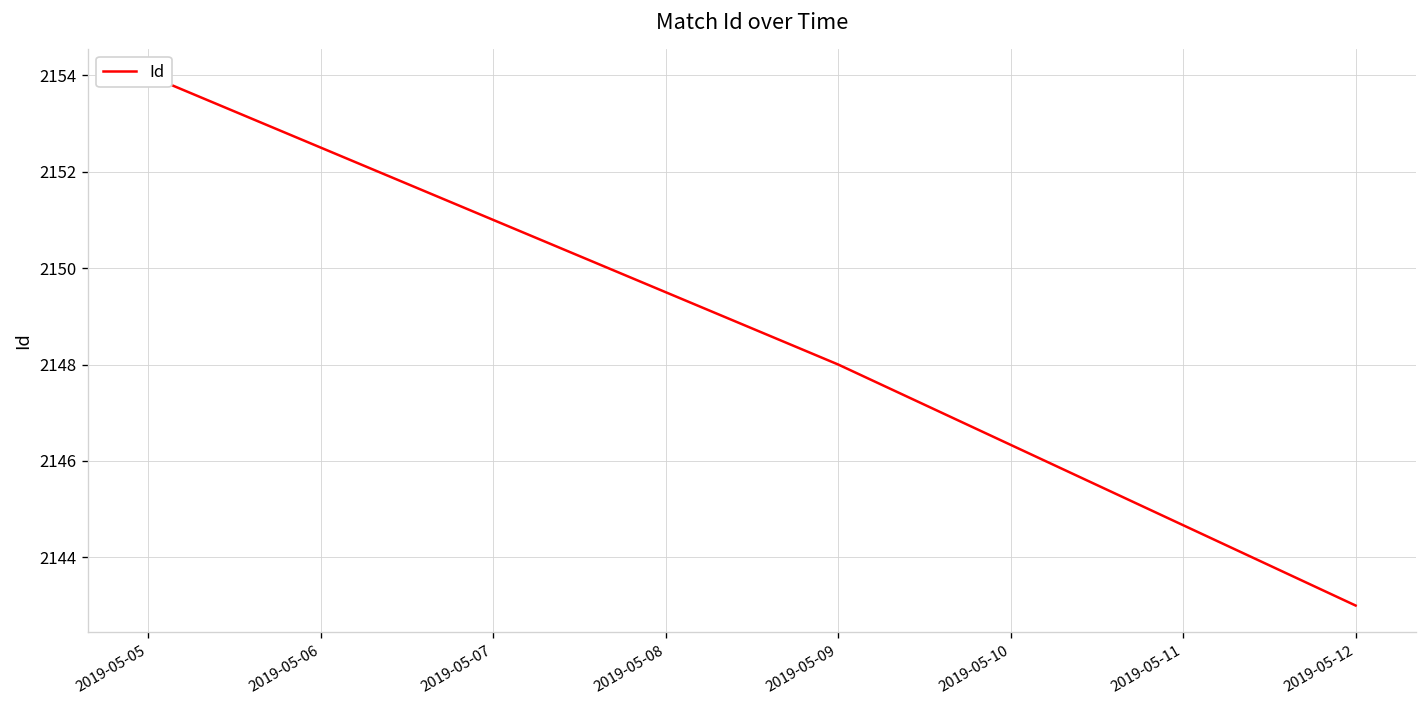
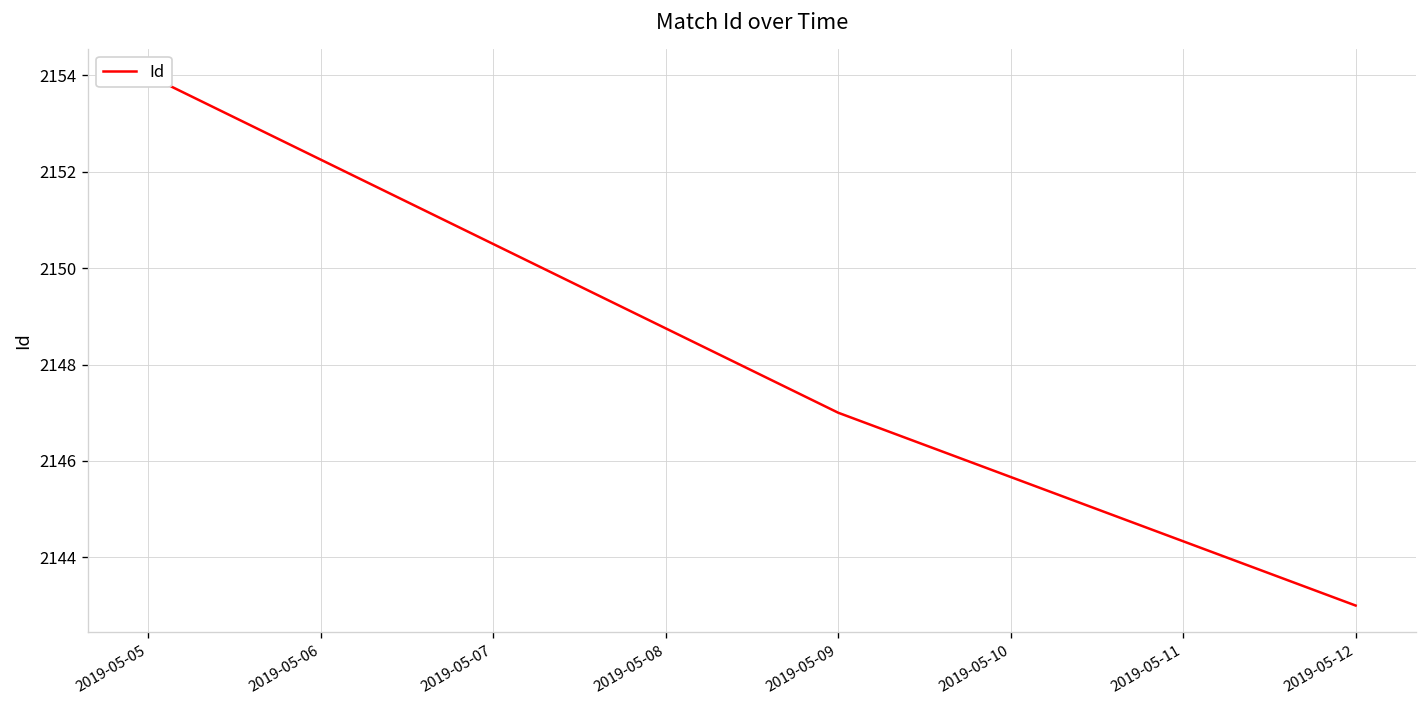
  {
-   "2019-05-09": 2148,
+   "2019-05-09": 2147,
    "2019-05-12": 2143
  }
